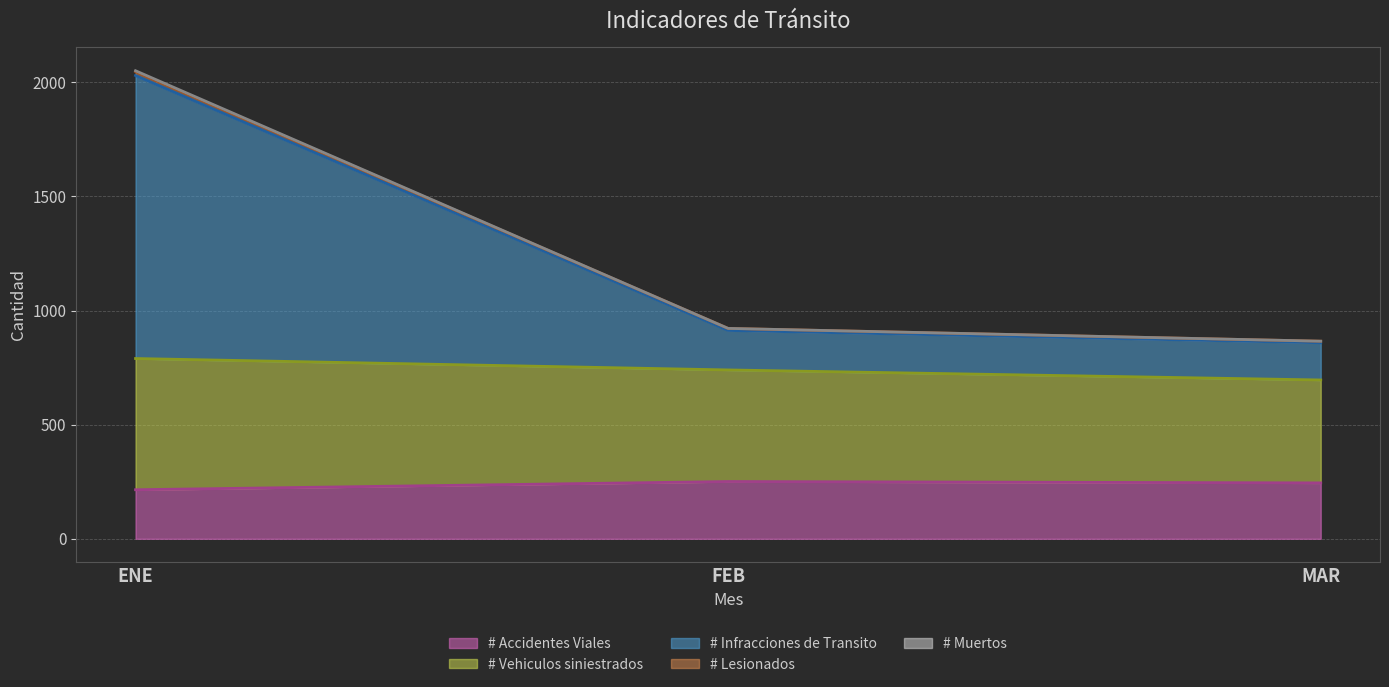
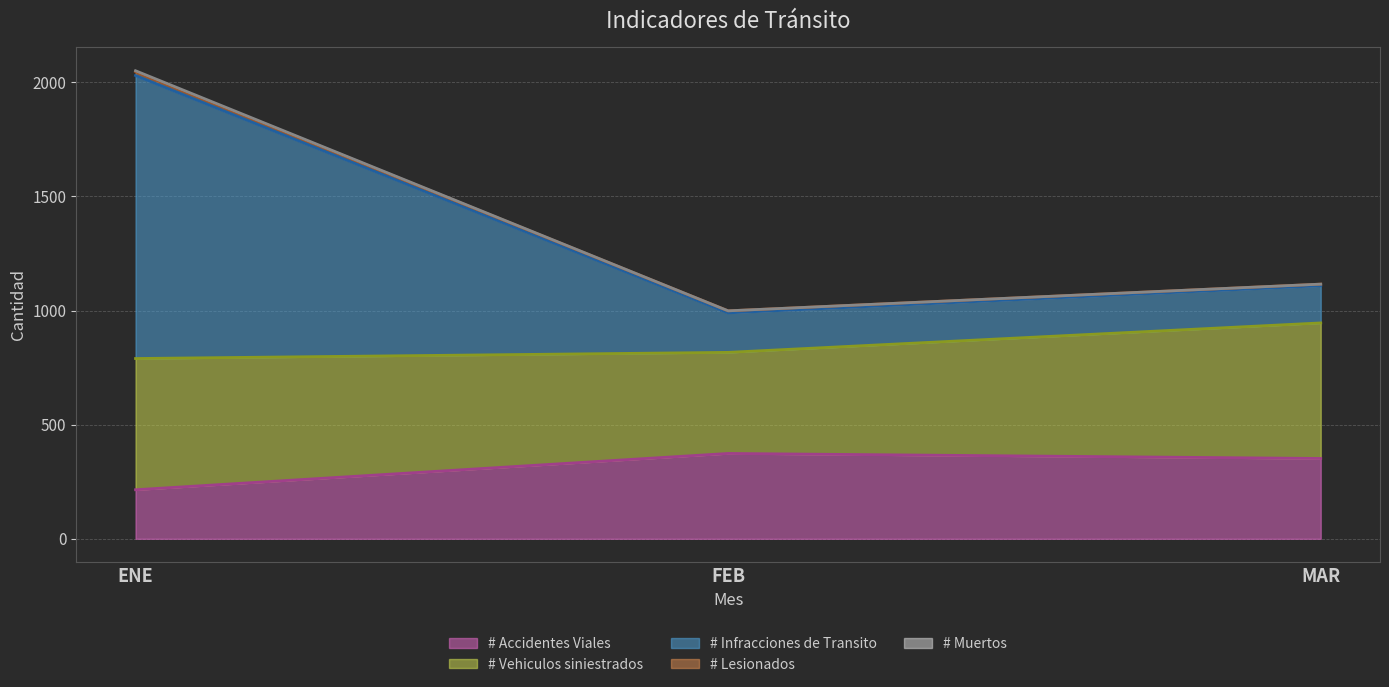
  {
    "# Accidentes Viales": {
      "ENE": 220,
-     "FEB": 250,
-     "MAR": 250
+     "FEB": 370,
+     "MAR": 350
    },
    "# Vehiculos siniestrados": {
      "ENE": 580,
-     "FEB": 490,
-     "MAR": 450
+     "FEB": 440,
+     "MAR": 590
    },
    "# Infracciones de Transito": {
      "ENE": 1240
    }
  }
